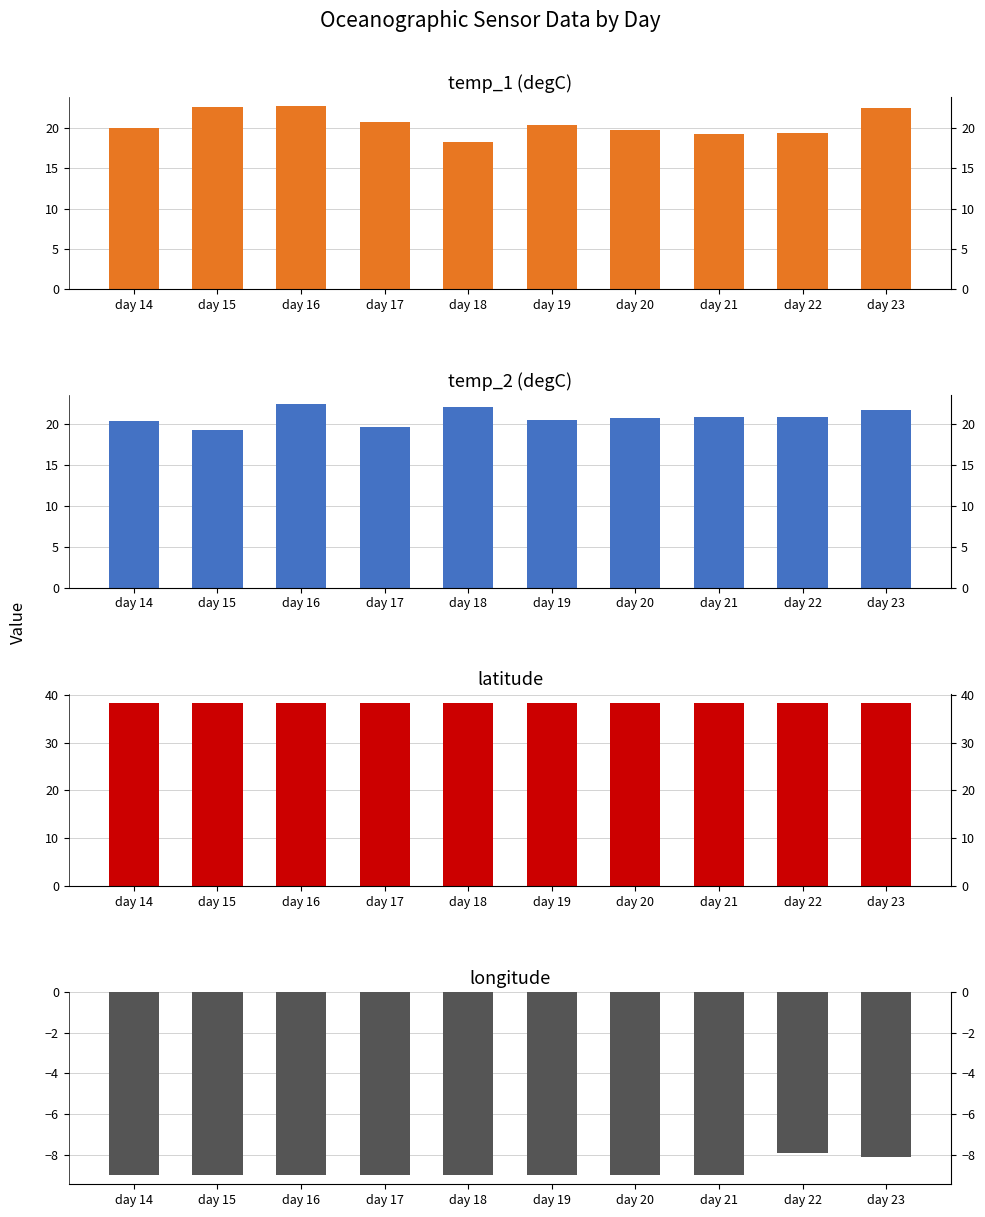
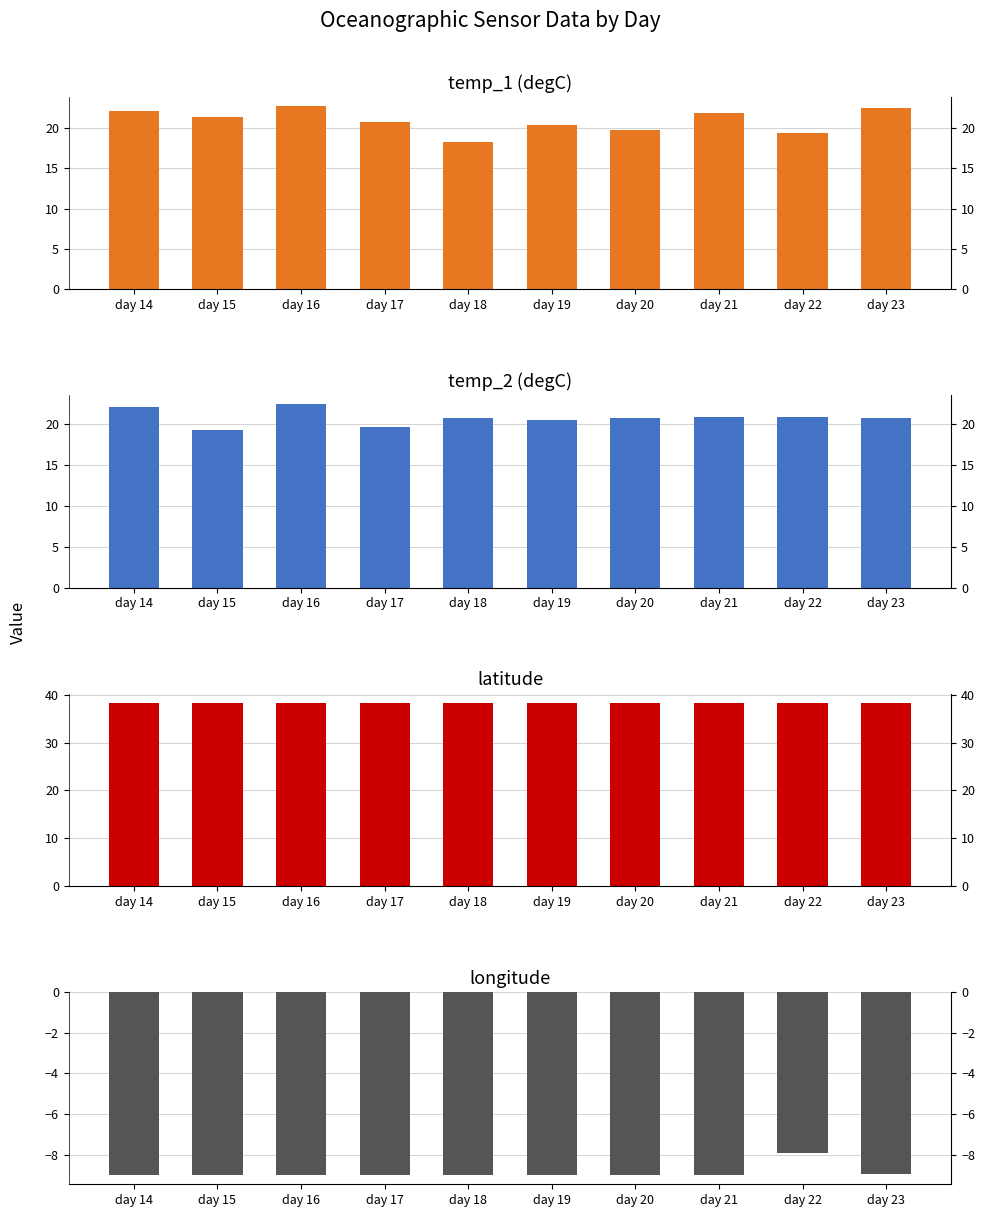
  {
    "temp_1 (degC)": {
-     "day 14": 20,
-     "day 15": 23,
+     "day 14": 22,
+     "day 15": 21,
      "day 16": 23,
      "day 17": 21,
      "day 18": 18,
      "day 19": 20,
      "day 20": 20,
-     "day 21": 19,
+     "day 21": 22,
      "day 22": 19,
      "day 23": 23
    },
    "temp_2 (degC)": {
-     "day 14": 20,
+     "day 14": 22,
      "day 15": 19,
      "day 16": 22,
      "day 17": 20,
-     "day 18": 22,
+     "day 18": 21,
      "day 19": 21,
      "day 20": 21,
      "day 21": 21,
      "day 22": 21,
-     "day 23": 22
+     "day 23": 21
    },
    "latitude": {
      "day 14": 38,
      "day 15": 38,
      "day 16": 38,
      "day 17": 38,
      "day 18": 38,
      "day 19": 38,
      "day 20": 38,
      "day 21": 38,
      "day 22": 38,
      "day 23": 38
    },
    "longitude": {
      "day 14": -9.0,
      "day 15": -9.0,
      "day 16": -9.0,
      "day 17": -9.0,
      "day 18": -9.0,
      "day 19": -9.0,
      "day 20": -9.0,
      "day 21": -9.0,
      "day 22": -7.9,
-     "day 23": -8.1
+     "day 23": -9.0
    }
  }
